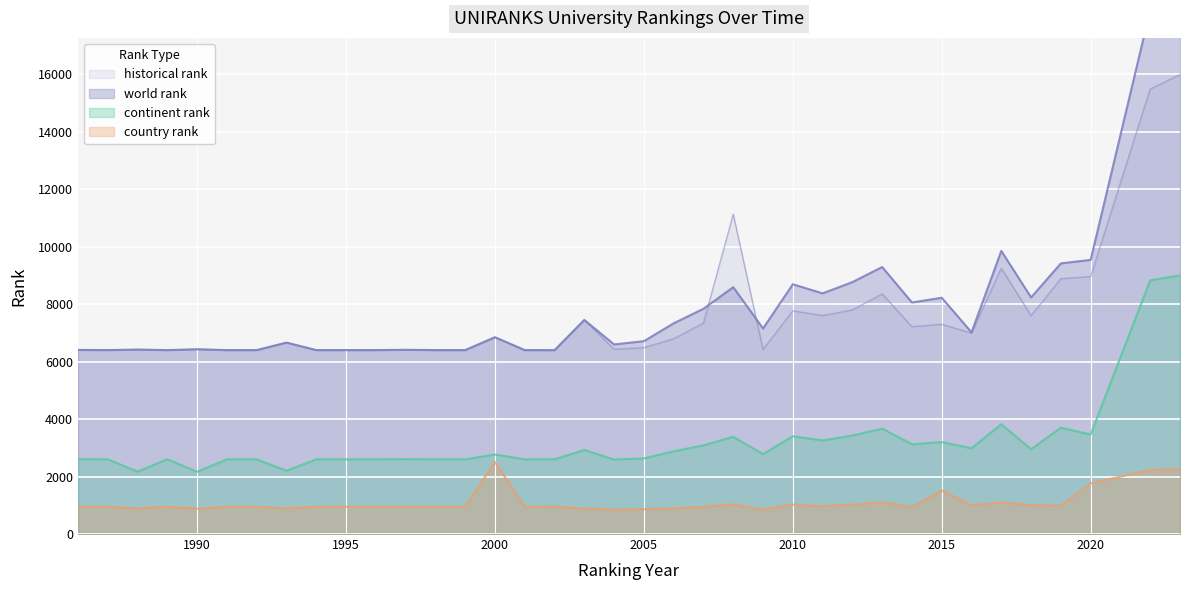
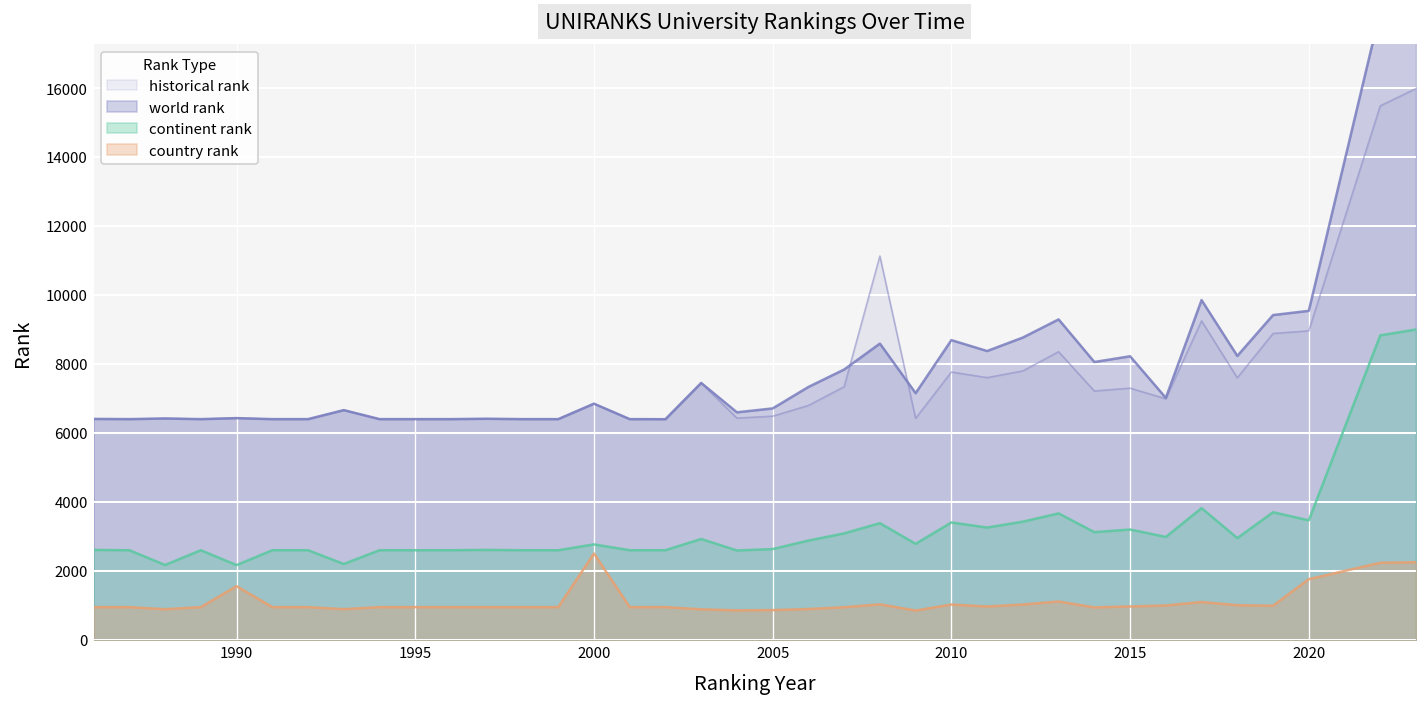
  {
    "country rank": {
-     "1990": 900,
+     "1990": 1600,
      "1995": 900,
      "2000": 2500,
      "2005": 900,
      "2010": 1000,
-     "2015": 1500,
+     "2015": 1000,
      "2020": 1800
    }
  }
